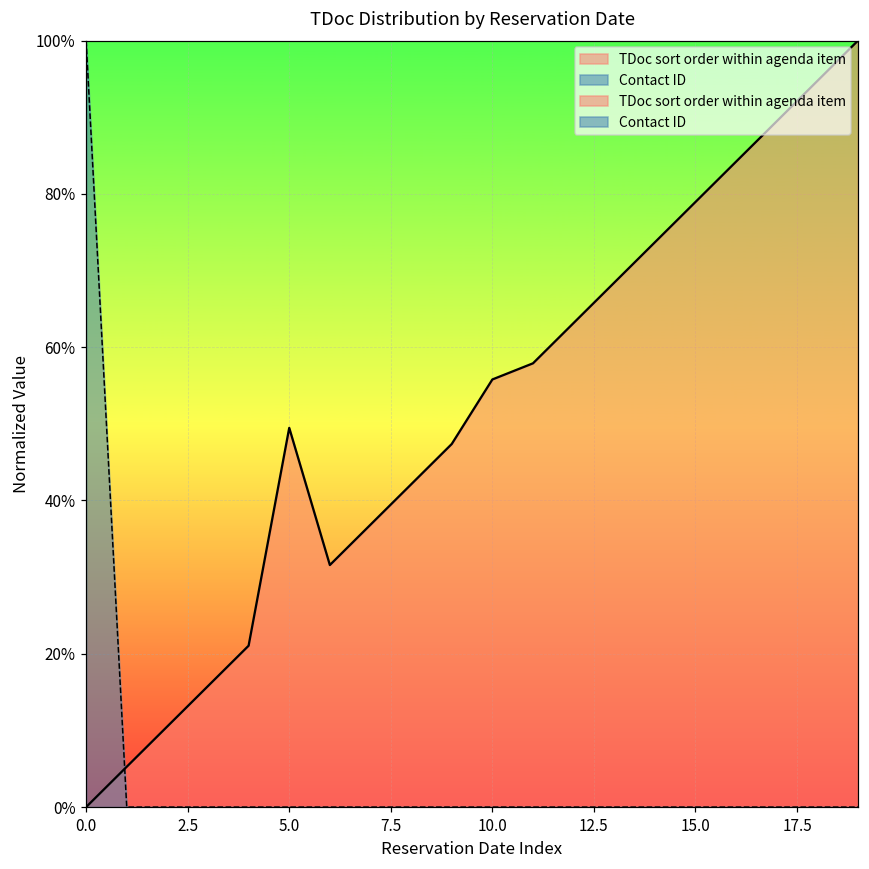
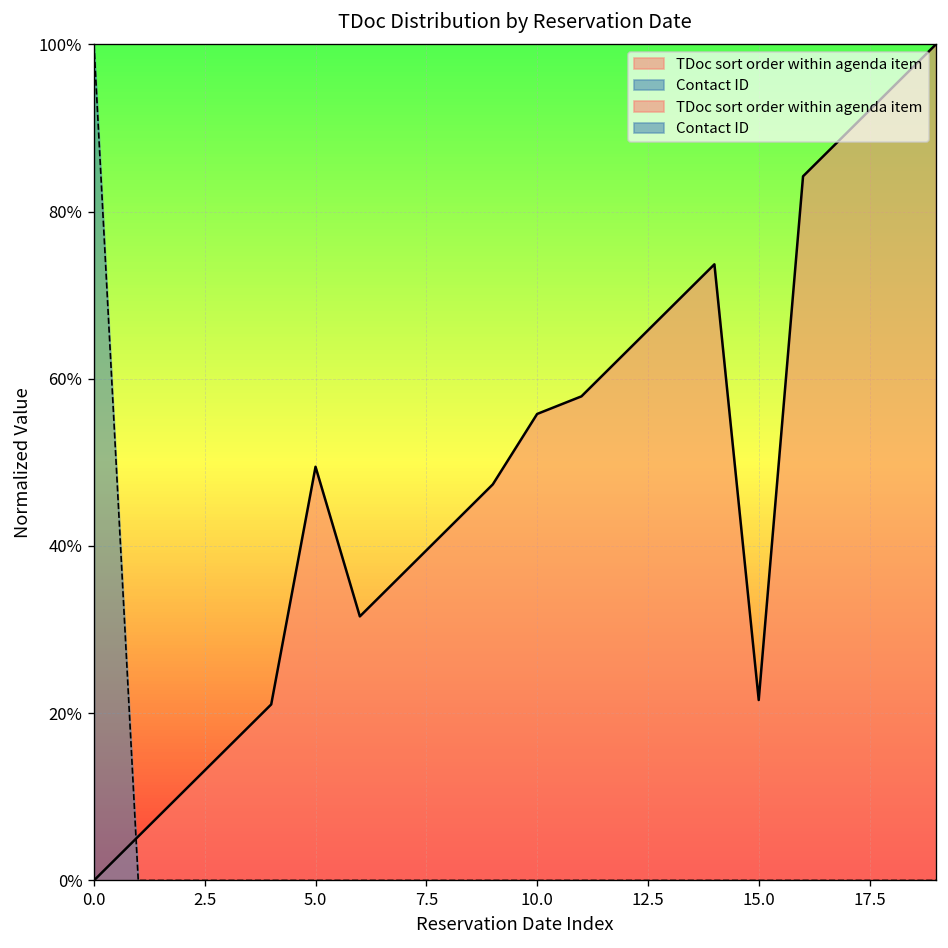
  {
    "TDoc sort order within agenda item": {
      "0.0": "0%",
      "5.0": "49%",
      "10.0": "56%",
-     "15.0": "79%"
+     "15.0": "22%"
    },
    "Contact ID": {
      "0.0": "100%",
      "5.0": "0%",
      "10.0": "0%",
      "15.0": "0%"
    }
  }
